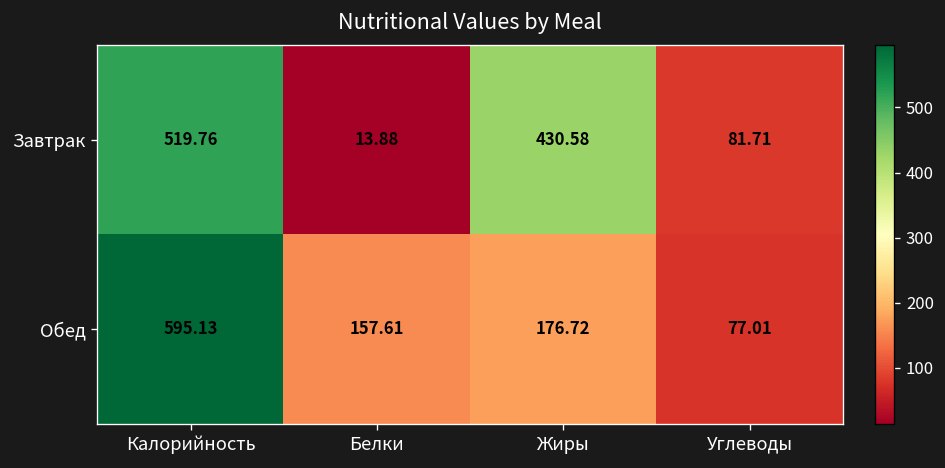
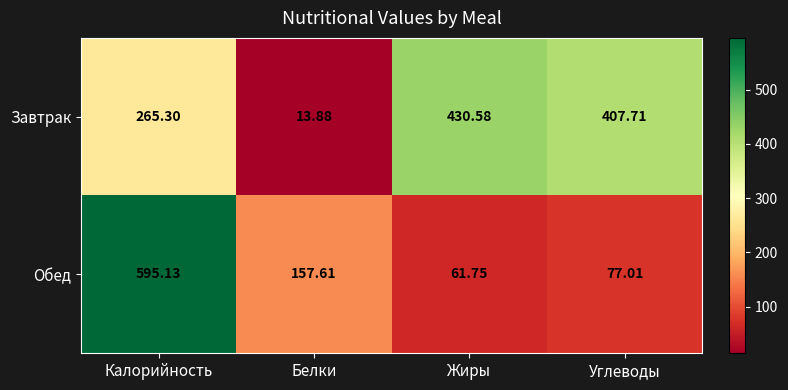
  {
    "Завтрак": {
-     "Калорийность": 519.76,
+     "Калорийность": 265.30,
      "Белки": 13.88,
      "Жиры": 430.58,
-     "Углеводы": 81.71
+     "Углеводы": 407.71
    },
    "Обед": {
      "Калорийность": 595.13,
      "Белки": 157.61,
-     "Жиры": 176.72,
+     "Жиры": 61.75,
      "Углеводы": 77.01
    }
  }
